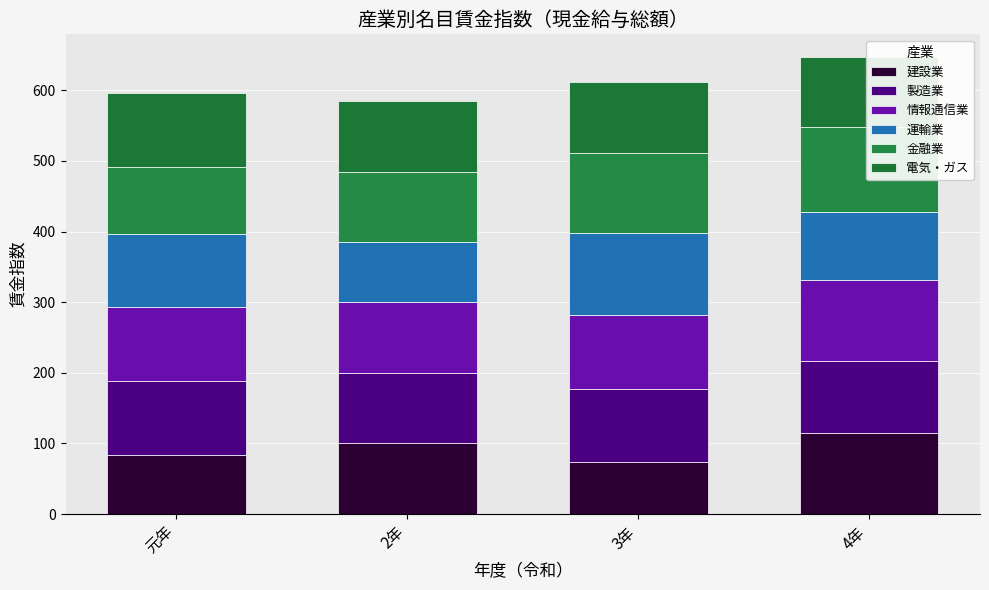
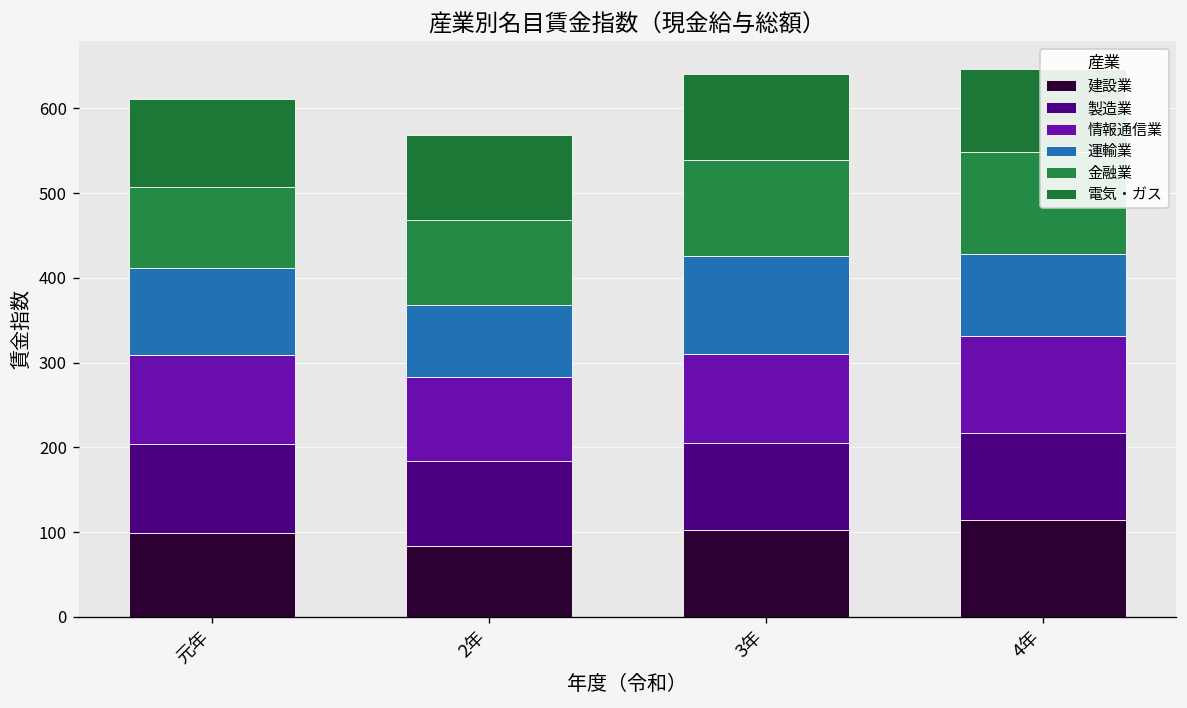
  {
    "建設業": {
-     "元年": 80,
-     "2年": 100,
-     "3年": 70,
+     "元年": 100,
+     "2年": 80,
+     "3年": 100,
      "4年": 110
    },
    "運輸業": {
      "元年": 100,
      "2年": 80,
      "3年": 120,
      "4年": 100
    }
  }
